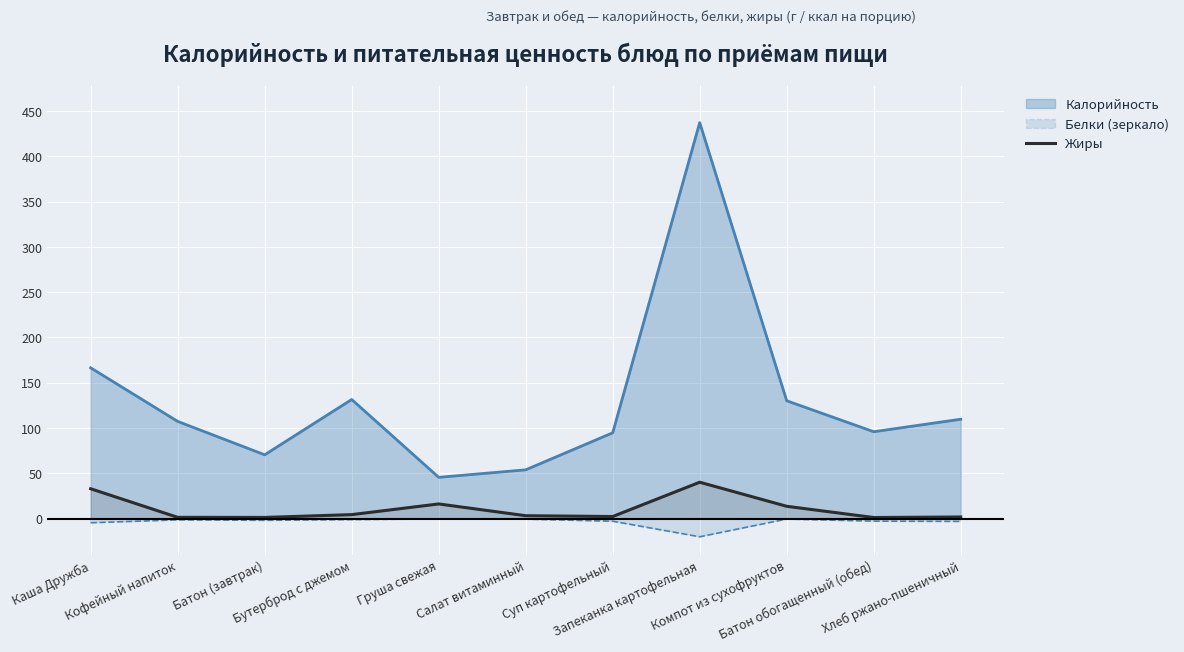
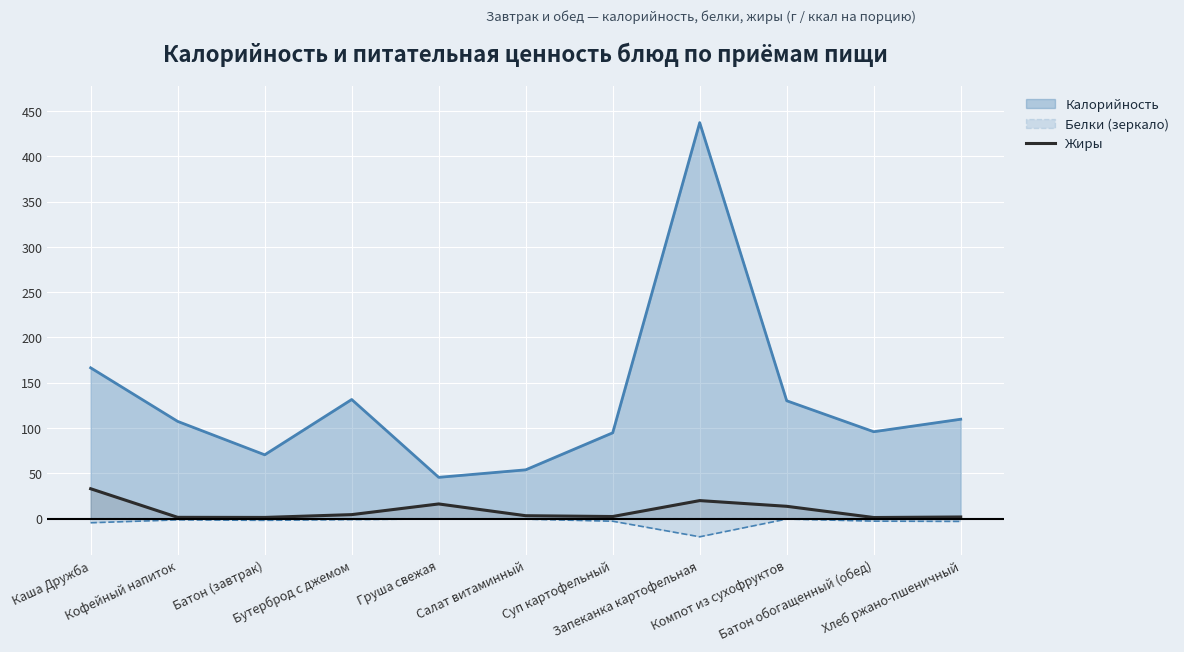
  {
    "Жиры": {
      "Каша Дружба": 30,
      "Бутерброд с джемом": 0,
      "Груша свежая": 20,
      "Салат витаминный": 0,
-     "Запеканка картофельная": 40,
+     "Запеканка картофельная": 20,
      "Компот из сухофруктов": 10
    }
  }
